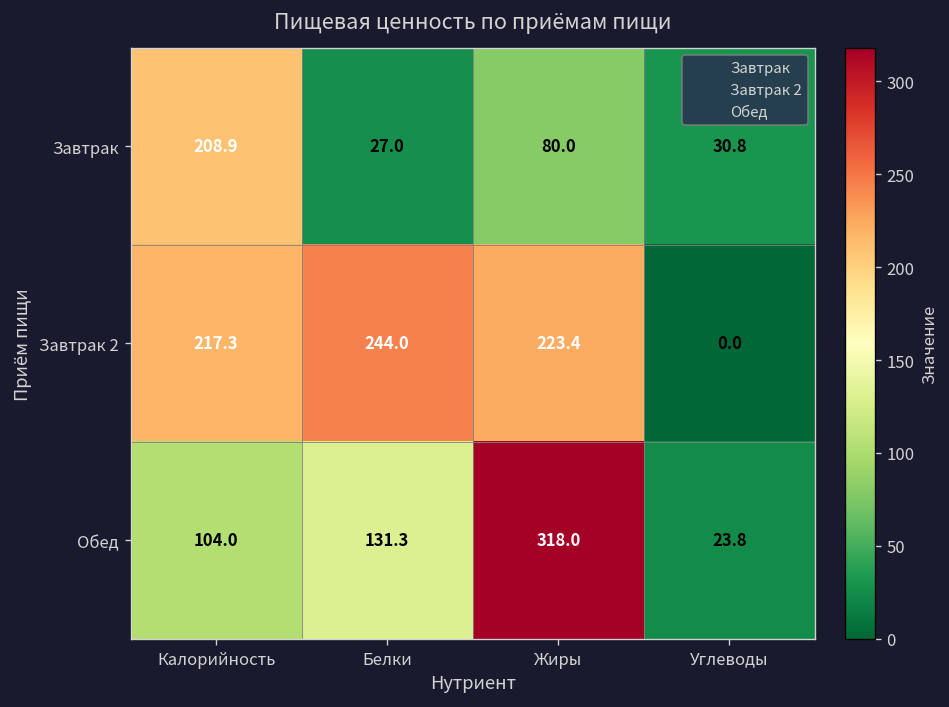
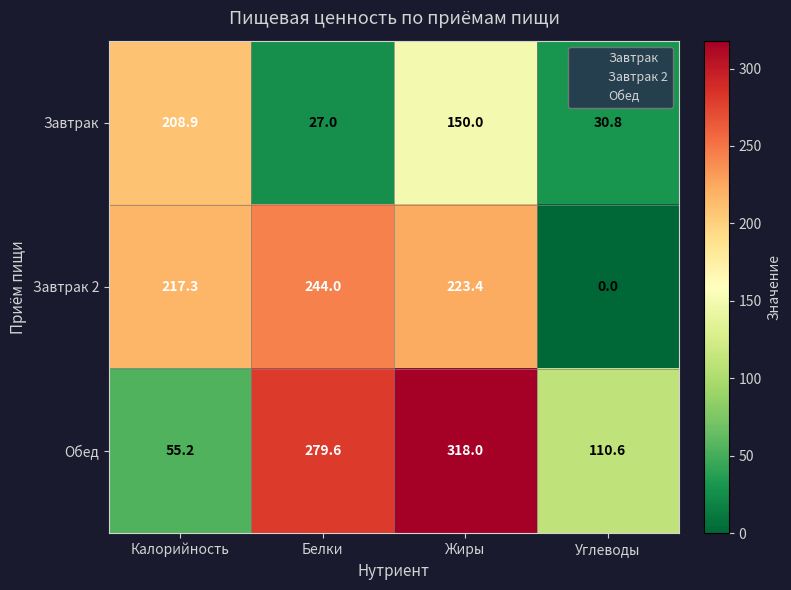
  {
    "Завтрак": {
      "Калорийность": 208.9,
      "Белки": 27.0,
-     "Жиры": 80.0,
+     "Жиры": 150.0,
      "Углеводы": 30.8
    },
    "Завтрак 2": {
      "Калорийность": 217.3,
      "Белки": 244.0,
      "Жиры": 223.4,
      "Углеводы": 0.0
    },
    "Обед": {
-     "Калорийность": 104.0,
-     "Белки": 131.3,
+     "Калорийность": 55.2,
+     "Белки": 279.6,
      "Жиры": 318.0,
-     "Углеводы": 23.8
+     "Углеводы": 110.6
    }
  }
